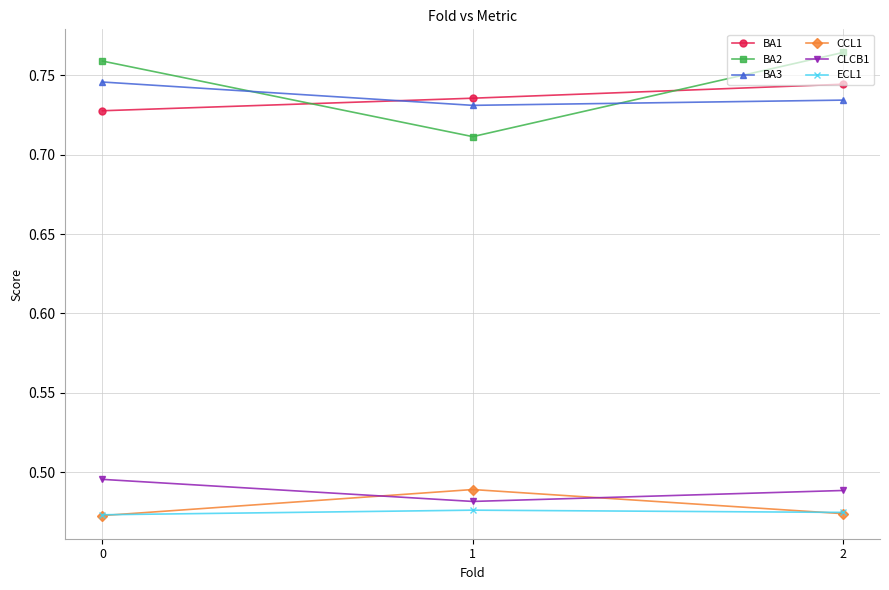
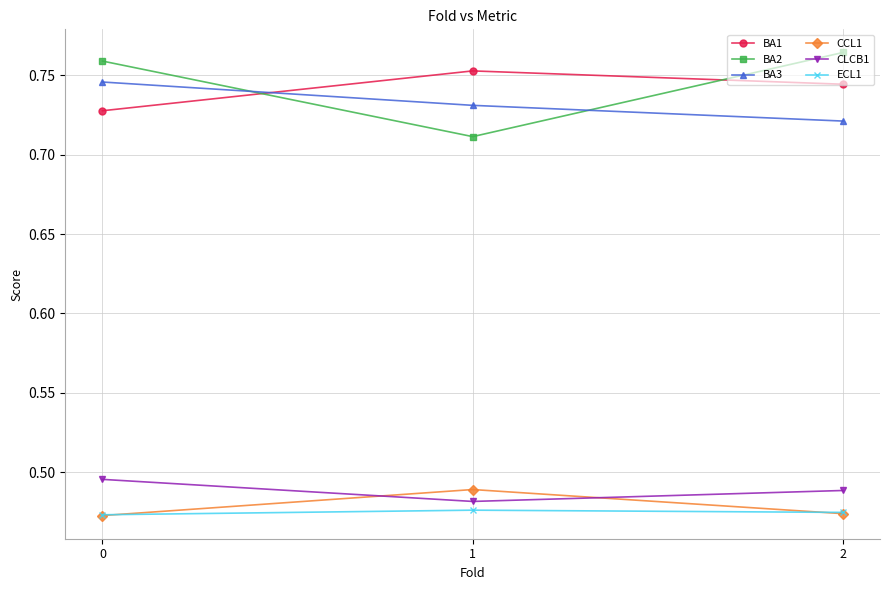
  {
    "BA1": {
      "0": 0.728,
-     "1": 0.736
+     "1": 0.753
    },
    "BA2": {
      "0": 0.759,
      "1": 0.711
    },
    "BA3": {
      "0": 0.746,
      "1": 0.731,
-     "2": 0.734
+     "2": 0.721
    },
    "CCL1": {
      "1": 0.489
    },
    "CLCB1": {
      "0": 0.496,
      "1": 0.482,
      "2": 0.489
    },
    "ECL1": {
      "1": 0.476
    }
  }
